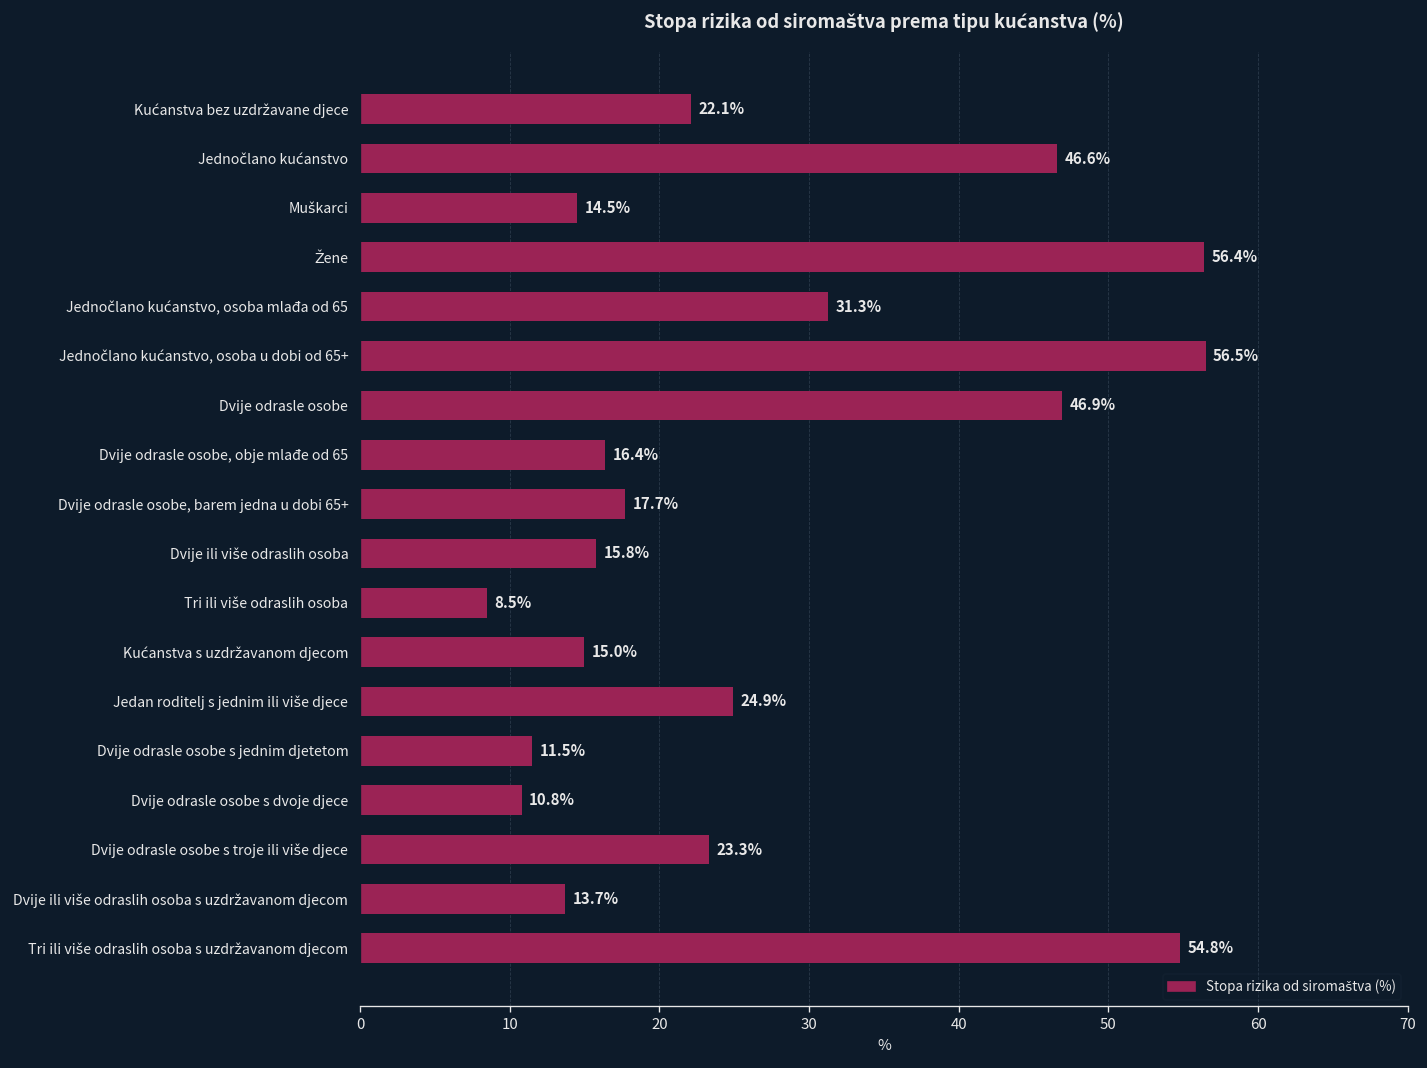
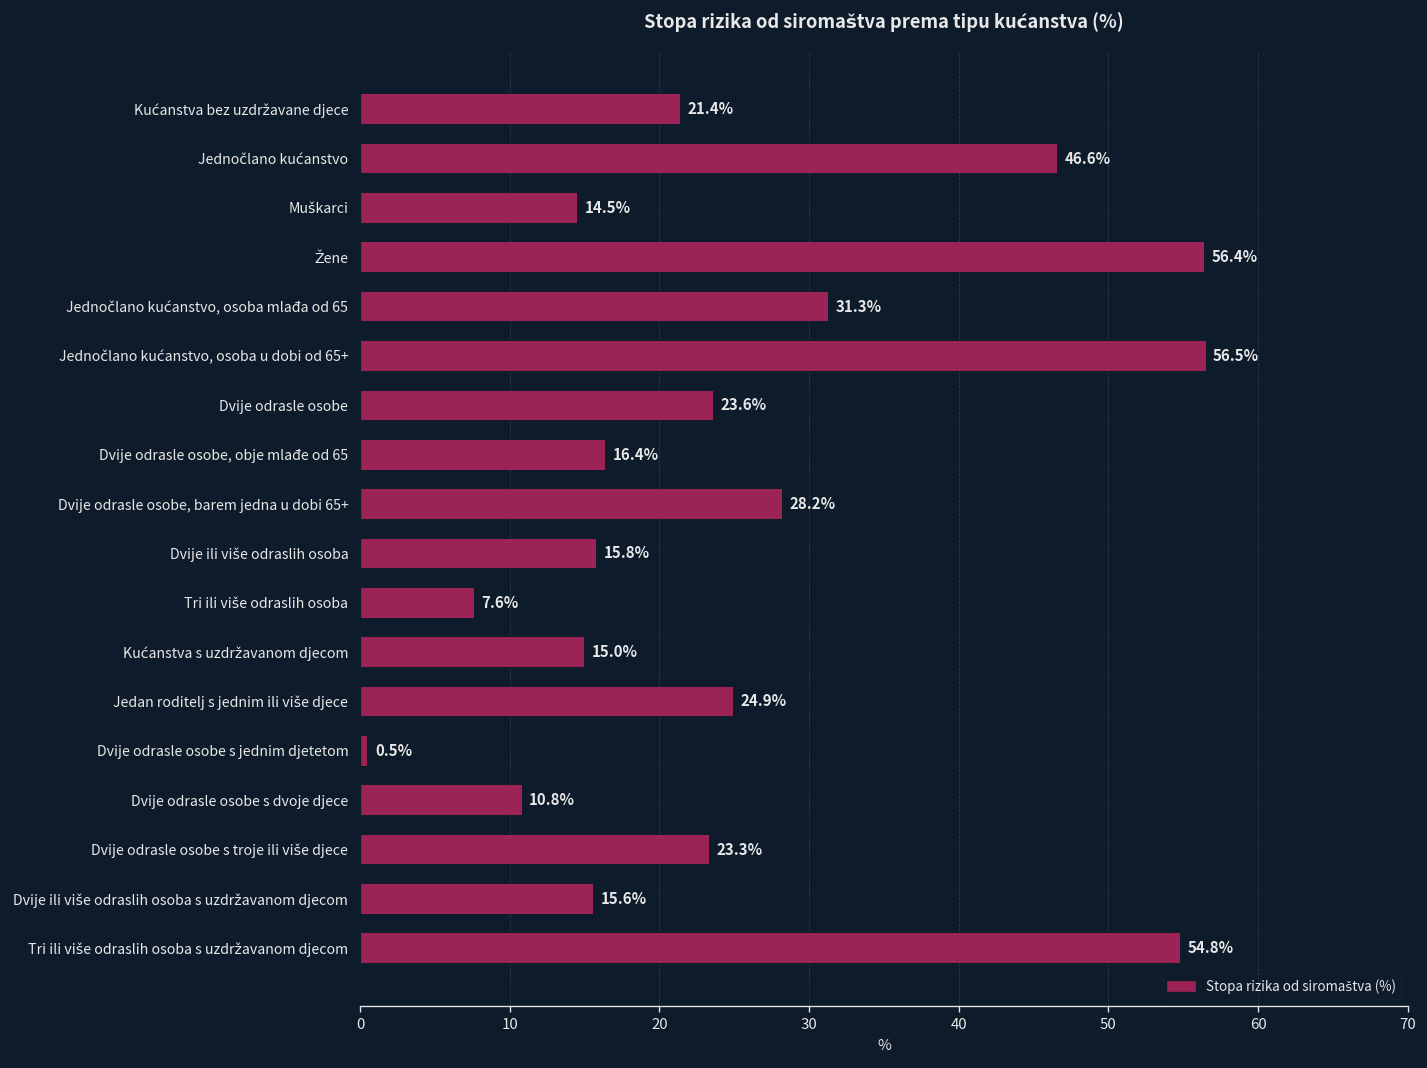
  {
-   "Kućanstva bez uzdržavane djece": "22.1%",
+   "Kućanstva bez uzdržavane djece": "21.4%",
    "Jednočlano kućanstvo": "46.6%",
    "Muškarci": "14.5%",
    "Žene": "56.4%",
    "Jednočlano kućanstvo, osoba mlađa od 65": "31.3%",
    "Jednočlano kućanstvo, osoba u dobi od 65+": "56.5%",
-   "Dvije odrasle osobe": "46.9%",
+   "Dvije odrasle osobe": "23.6%",
    "Dvije odrasle osobe, obje mlađe od 65": "16.4%",
-   "Dvije odrasle osobe, barem jedna u dobi 65+": "17.7%",
+   "Dvije odrasle osobe, barem jedna u dobi 65+": "28.2%",
    "Dvije ili više odraslih osoba": "15.8%",
-   "Tri ili više odraslih osoba": "8.5%",
+   "Tri ili više odraslih osoba": "7.6%",
    "Kućanstva s uzdržavanom djecom": "15.0%",
    "Jedan roditelj s jednim ili više djece": "24.9%",
-   "Dvije odrasle osobe s jednim djetetom": "11.5%",
+   "Dvije odrasle osobe s jednim djetetom": "0.5%",
    "Dvije odrasle osobe s dvoje djece": "10.8%",
    "Dvije odrasle osobe s troje ili više djece": "23.3%",
-   "Dvije ili više odraslih osoba s uzdržavanom djecom": "13.7%",
+   "Dvije ili više odraslih osoba s uzdržavanom djecom": "15.6%",
    "Tri ili više odraslih osoba s uzdržavanom djecom": "54.8%"
  }
